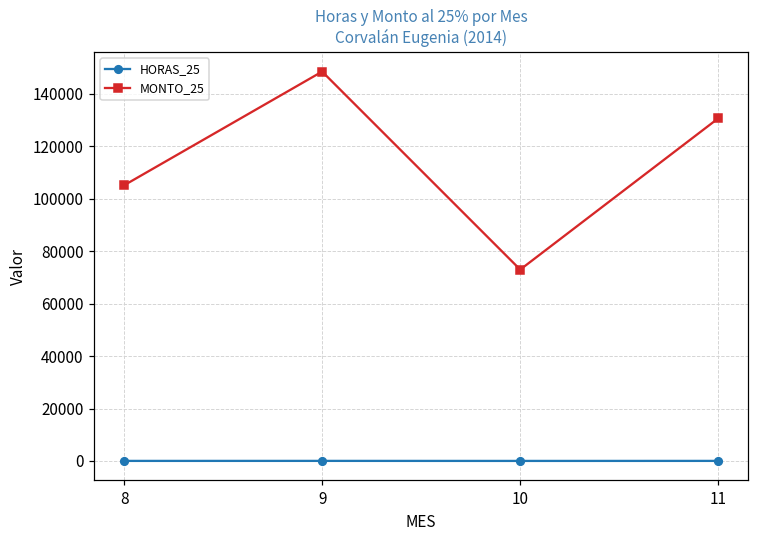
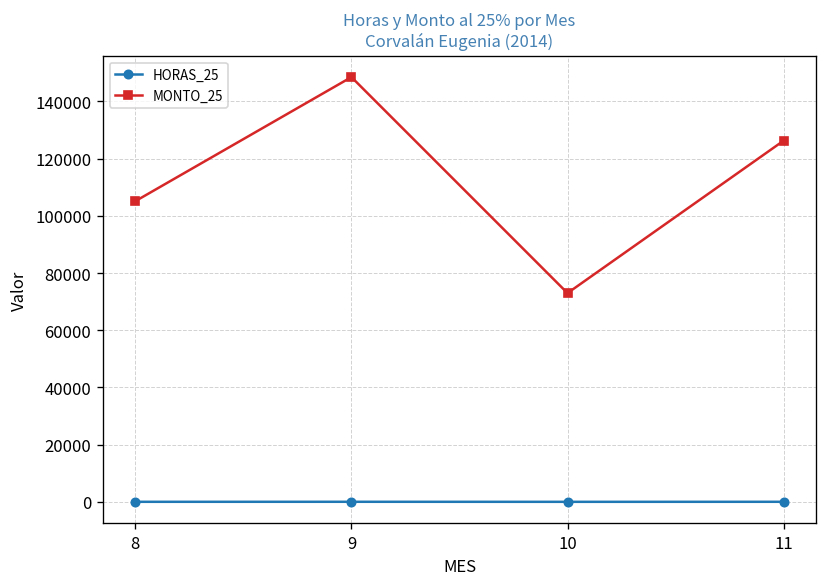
  {
    "HORAS_25": {
      "8": 0,
      "9": 0,
      "10": 0,
      "11": 0
    },
    "MONTO_25": {
      "8": 105000,
      "9": 149000,
      "10": 73000,
-     "11": 131000
+     "11": 126000
    }
  }
